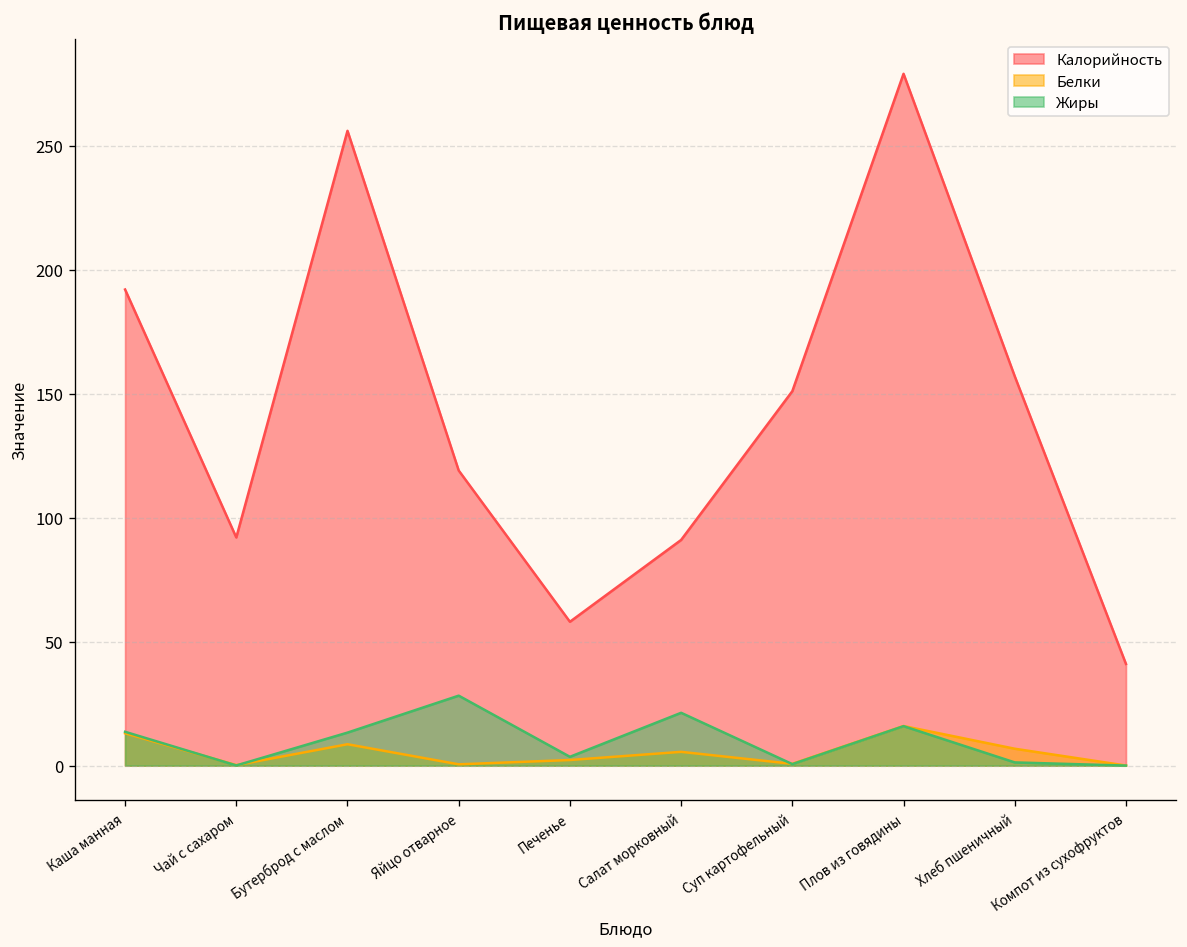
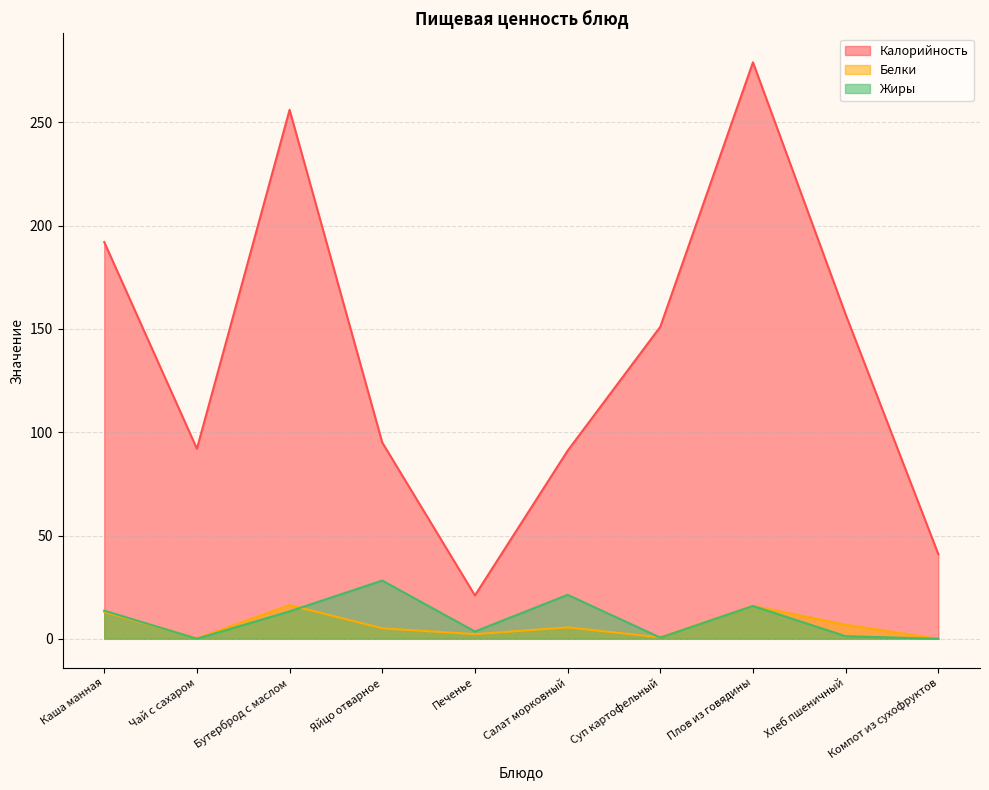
  {
    "Калорийность": {
      "Каша манная": 192,
      "Чай с сахаром": 92,
      "Бутерброд с маслом": 256,
-     "Яйцо отварное": 119,
-     "Печенье": 58,
+     "Яйцо отварное": 95,
+     "Печенье": 21,
      "Салат морковный": 91,
      "Суп картофельный": 151,
      "Плов из говядины": 279,
      "Хлеб пшеничный": 157,
      "Компот из сухофруктов": 41
    },
    "Белки": {
-     "Бутерброд с маслом": 9,
-     "Яйцо отварное": 1,
+     "Бутерброд с маслом": 16,
+     "Яйцо отварное": 5,
      "Печенье": 2,
      "Салат морковный": 6,
      "Хлеб пшеничный": 7
    },
    "Жиры": {
      "Бутерброд с маслом": 13,
      "Яйцо отварное": 28,
      "Печенье": 4,
      "Салат морковный": 21,
      "Хлеб пшеничный": 1
    }
  }
